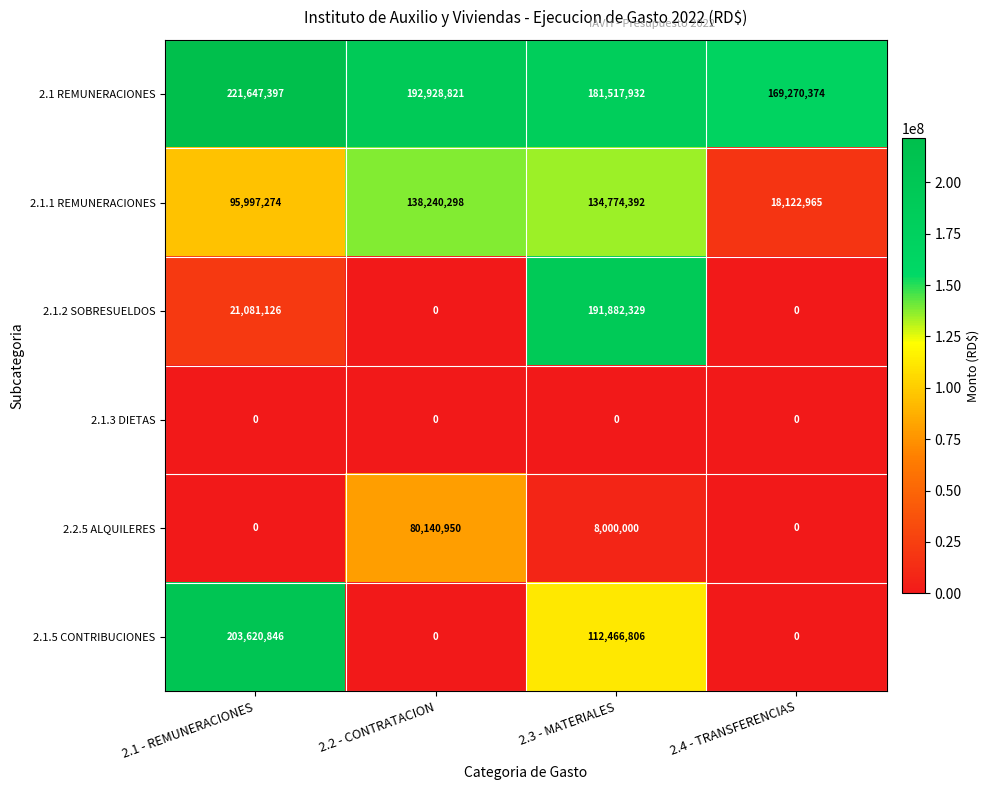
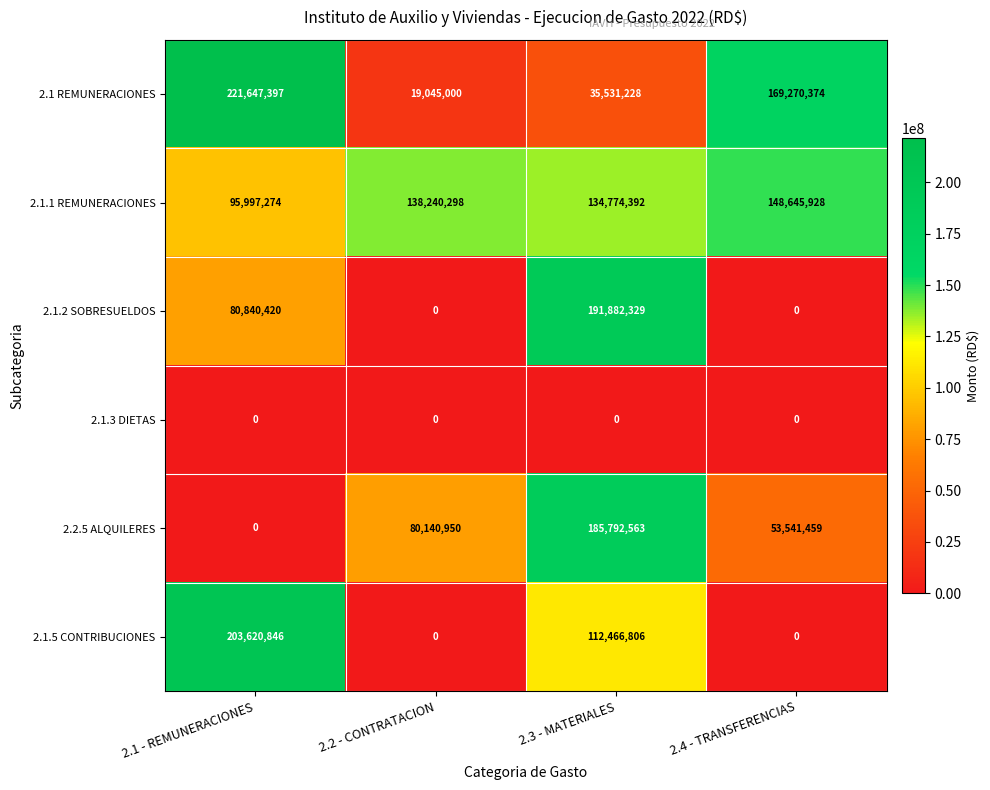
  {
    "2.1 REMUNERACIONES": {
      "2.1 - REMUNERACIONES": "221,647,397",
-     "2.2 - CONTRATACION": "192,928,821",
-     "2.3 - MATERIALES": "181,517,932",
+     "2.2 - CONTRATACION": "19,045,000",
+     "2.3 - MATERIALES": "35,531,228",
      "2.4 - TRANSFERENCIAS": "169,270,374"
    },
    "2.1.1 REMUNERACIONES": {
      "2.1 - REMUNERACIONES": "95,997,274",
      "2.2 - CONTRATACION": "138,240,298",
      "2.3 - MATERIALES": "134,774,392",
-     "2.4 - TRANSFERENCIAS": "18,122,965"
+     "2.4 - TRANSFERENCIAS": "148,645,928"
    },
    "2.1.2 SOBRESUELDOS": {
-     "2.1 - REMUNERACIONES": "21,081,126",
+     "2.1 - REMUNERACIONES": "80,840,420",
      "2.2 - CONTRATACION": "0",
      "2.3 - MATERIALES": "191,882,329",
      "2.4 - TRANSFERENCIAS": "0"
    },
    "2.1.3 DIETAS": {
      "2.1 - REMUNERACIONES": "0",
      "2.2 - CONTRATACION": "0",
      "2.3 - MATERIALES": "0",
      "2.4 - TRANSFERENCIAS": "0"
    },
    "2.2.5 ALQUILERES": {
      "2.1 - REMUNERACIONES": "0",
      "2.2 - CONTRATACION": "80,140,950",
-     "2.3 - MATERIALES": "8,000,000",
-     "2.4 - TRANSFERENCIAS": "0"
+     "2.3 - MATERIALES": "185,792,563",
+     "2.4 - TRANSFERENCIAS": "53,541,459"
    },
    "2.1.5 CONTRIBUCIONES": {
      "2.1 - REMUNERACIONES": "203,620,846",
      "2.2 - CONTRATACION": "0",
      "2.3 - MATERIALES": "112,466,806",
      "2.4 - TRANSFERENCIAS": "0"
    }
  }
